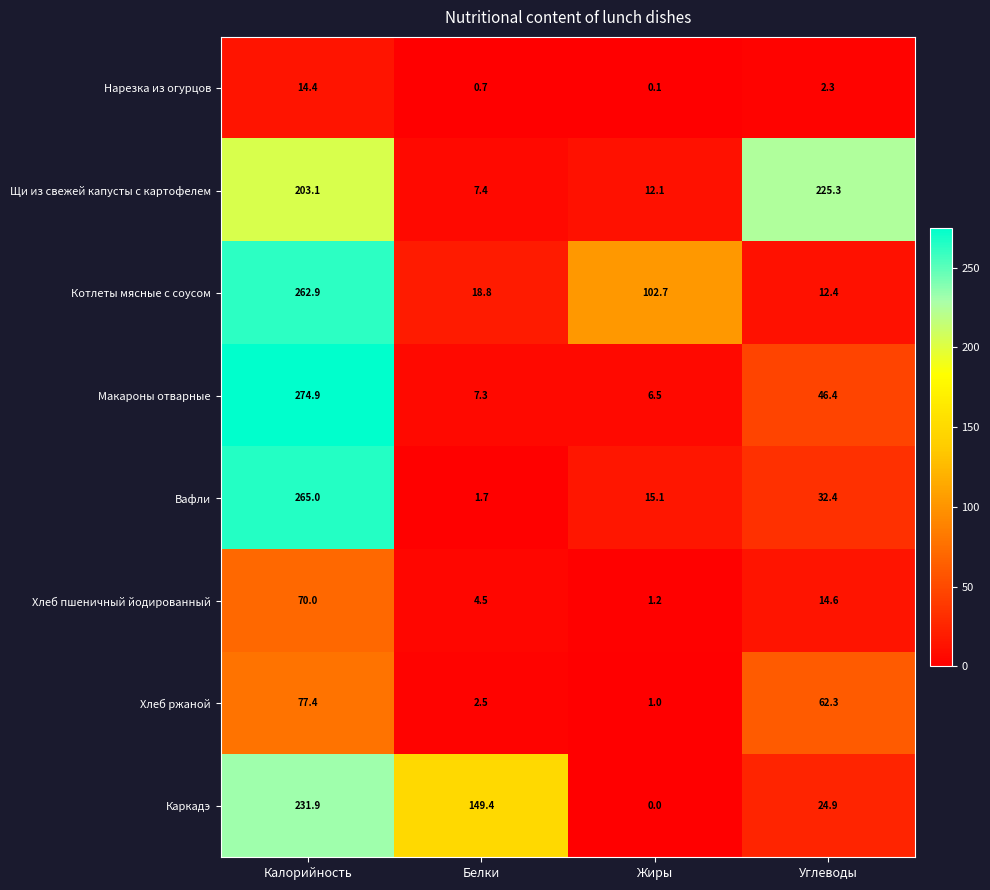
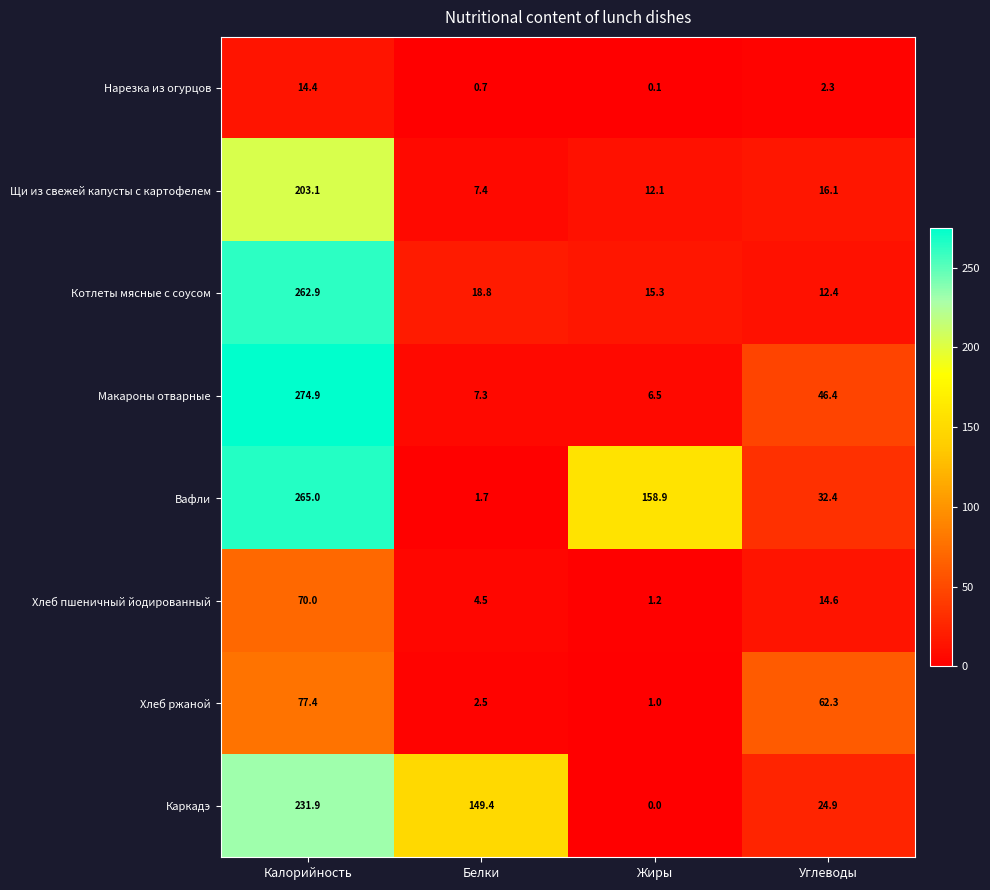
  {
    "Нарезка из огурцов": {
      "Калорийность": 14.4,
      "Белки": 0.7,
      "Жиры": 0.1,
      "Углеводы": 2.3
    },
    "Щи из свежей капусты с картофелем": {
      "Калорийность": 203.1,
      "Белки": 7.4,
      "Жиры": 12.1,
-     "Углеводы": 225.3
+     "Углеводы": 16.1
    },
    "Котлеты мясные с соусом": {
      "Калорийность": 262.9,
      "Белки": 18.8,
-     "Жиры": 102.7,
+     "Жиры": 15.3,
      "Углеводы": 12.4
    },
    "Макароны отварные": {
      "Калорийность": 274.9,
      "Белки": 7.3,
      "Жиры": 6.5,
      "Углеводы": 46.4
    },
    "Вафли": {
      "Калорийность": 265.0,
      "Белки": 1.7,
-     "Жиры": 15.1,
+     "Жиры": 158.9,
      "Углеводы": 32.4
    },
    "Хлеб пшеничный йодированный": {
      "Калорийность": 70.0,
      "Белки": 4.5,
      "Жиры": 1.2,
      "Углеводы": 14.6
    },
    "Хлеб ржаной": {
      "Калорийность": 77.4,
      "Белки": 2.5,
      "Жиры": 1.0,
      "Углеводы": 62.3
    },
    "Каркадэ": {
      "Калорийность": 231.9,
      "Белки": 149.4,
      "Жиры": 0.0,
      "Углеводы": 24.9
    }
  }
